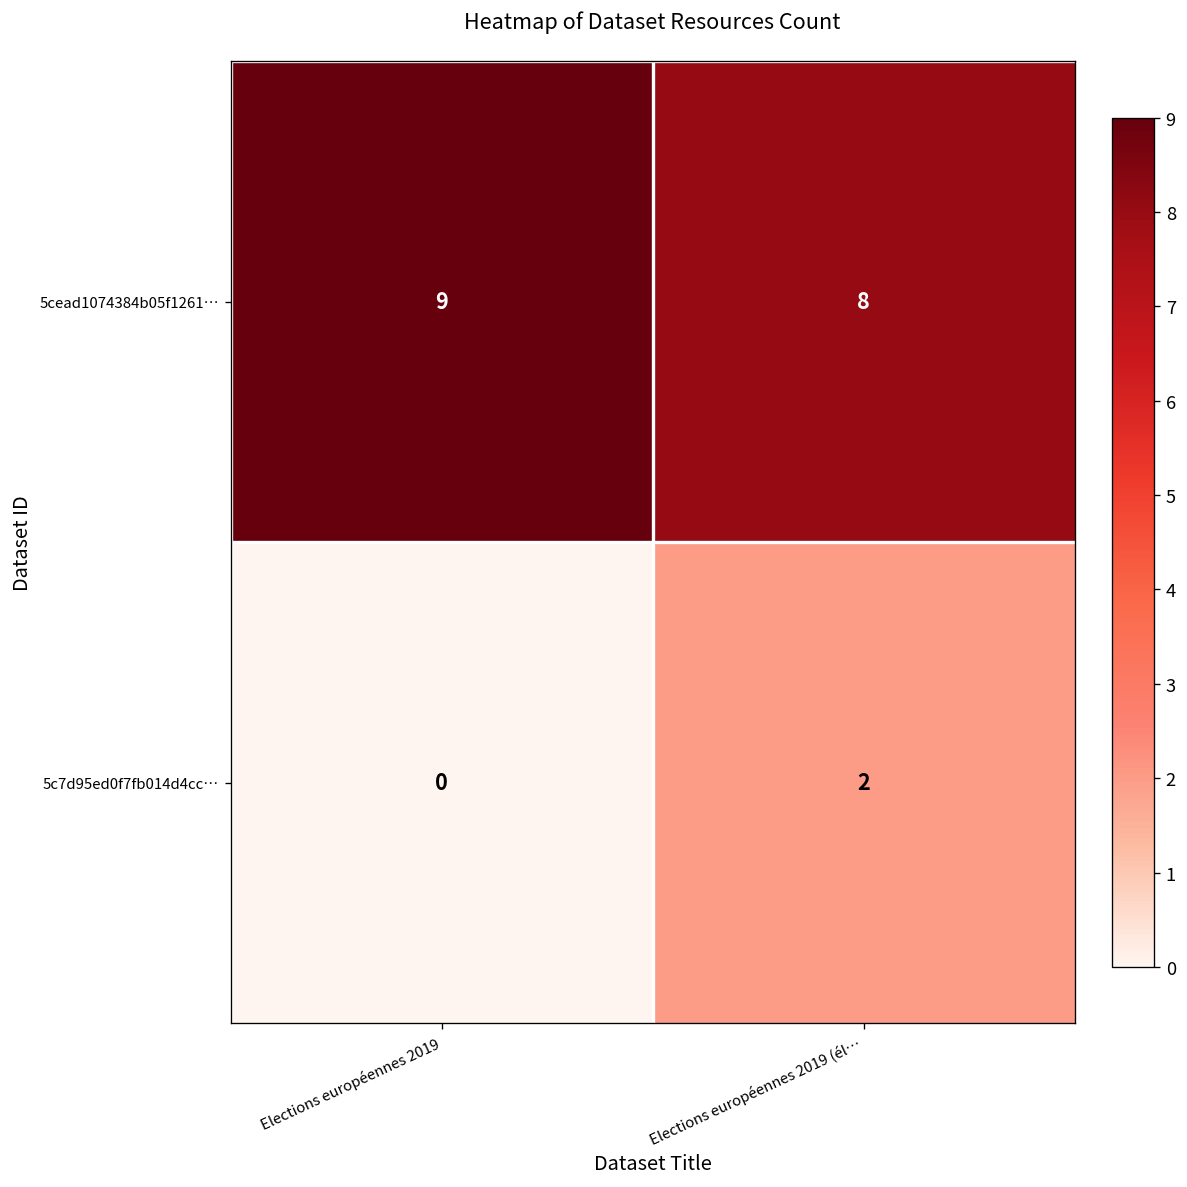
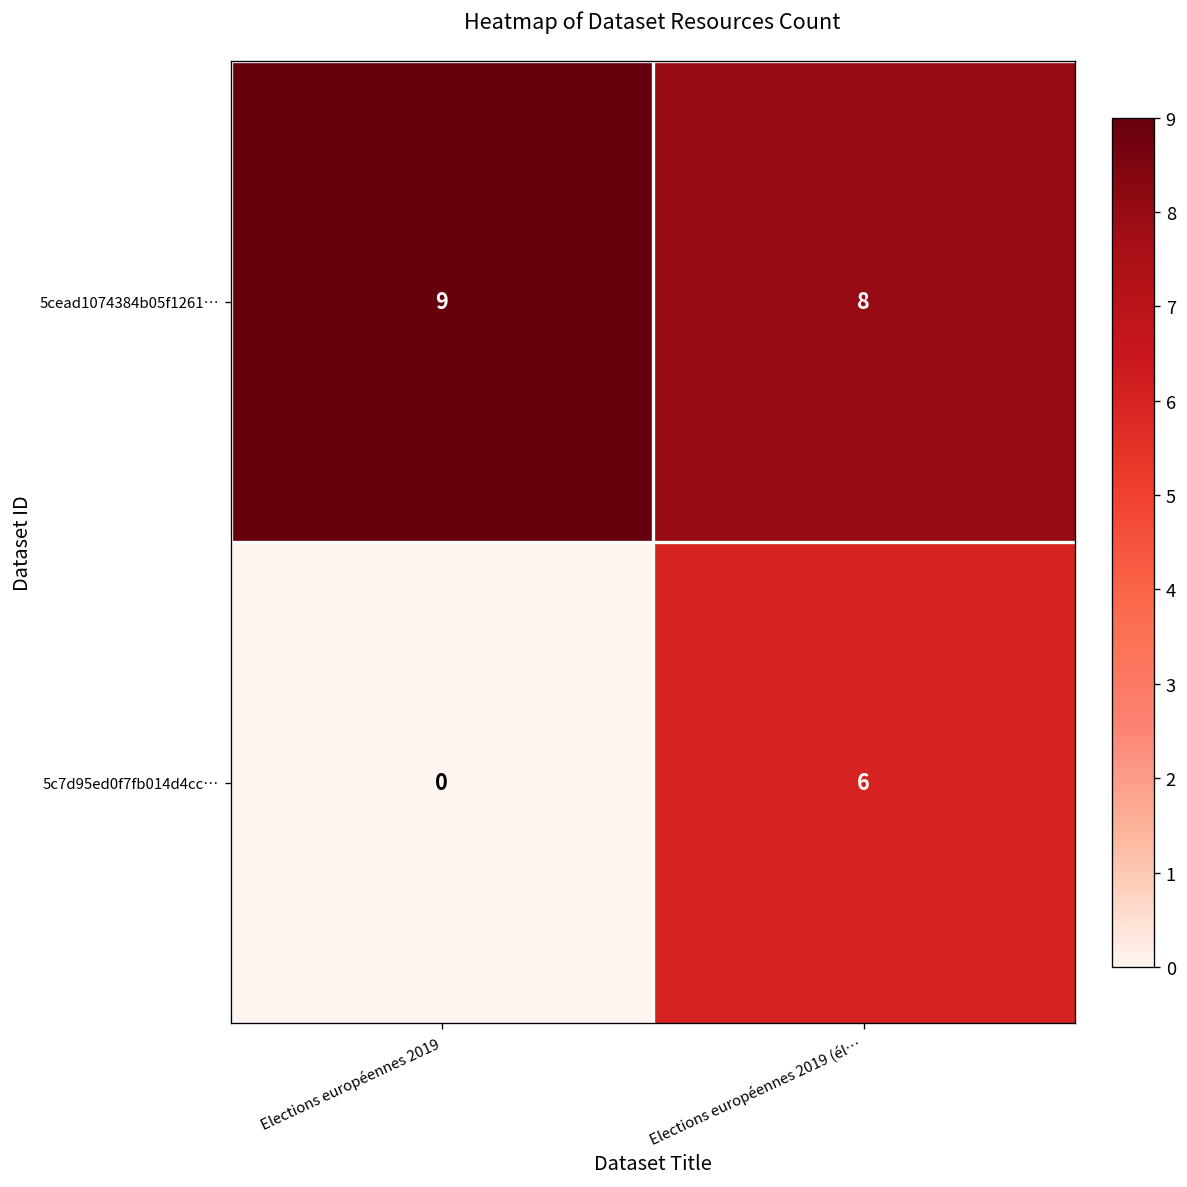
  {
    "5cead1074384b05f1261…": {
      "Elections européennes 2019": 9,
      "Elections européennes 2019 (él…": 8
    },
    "5c7d95ed0f7fb014d4cc…": {
      "Elections européennes 2019": 0,
-     "Elections européennes 2019 (él…": 2
+     "Elections européennes 2019 (él…": 6
    }
  }
